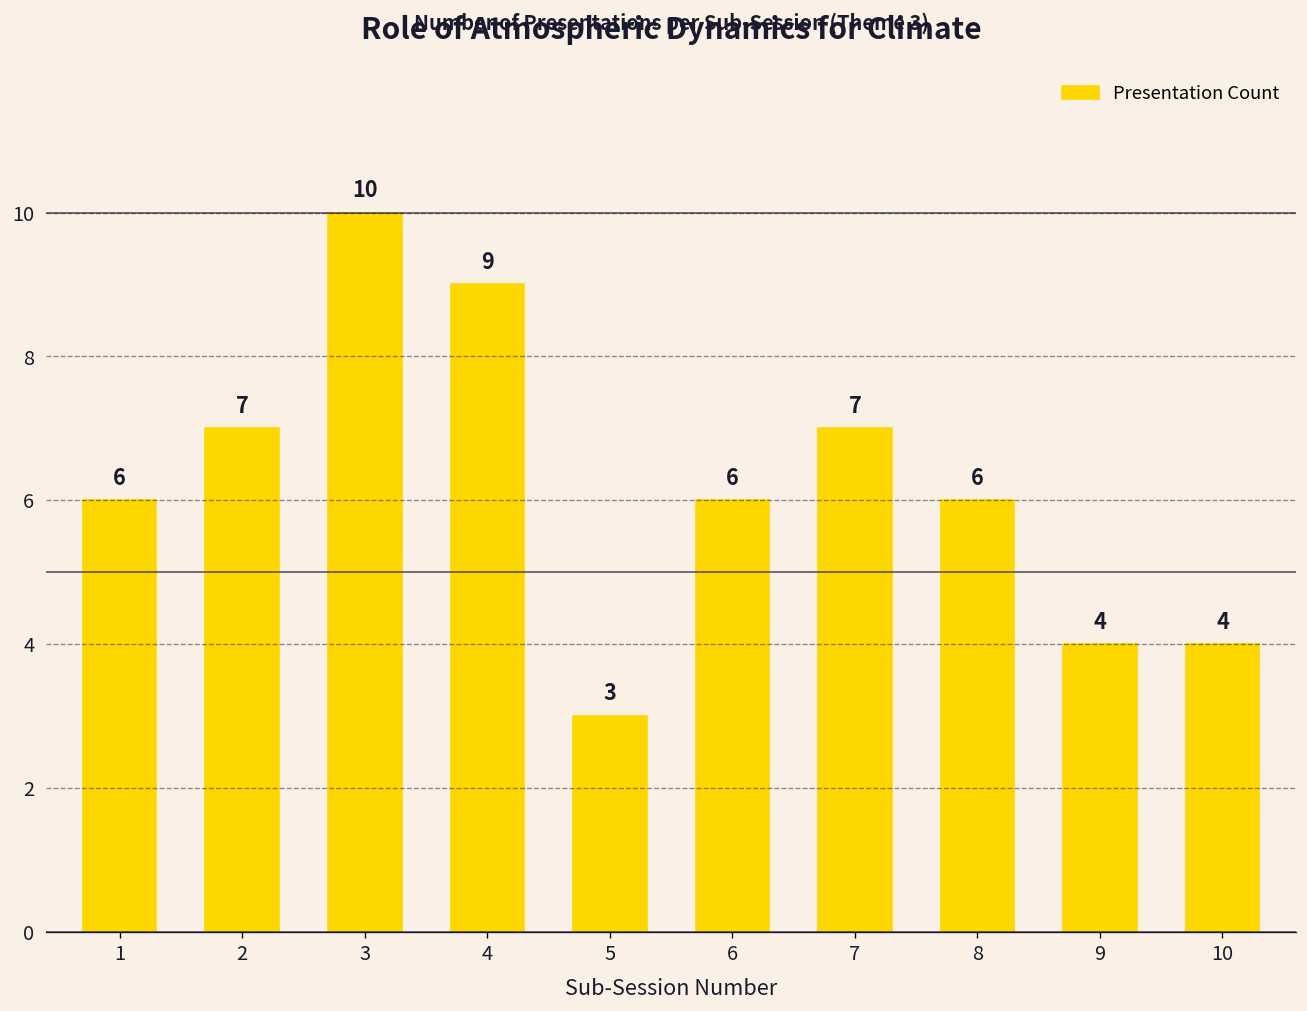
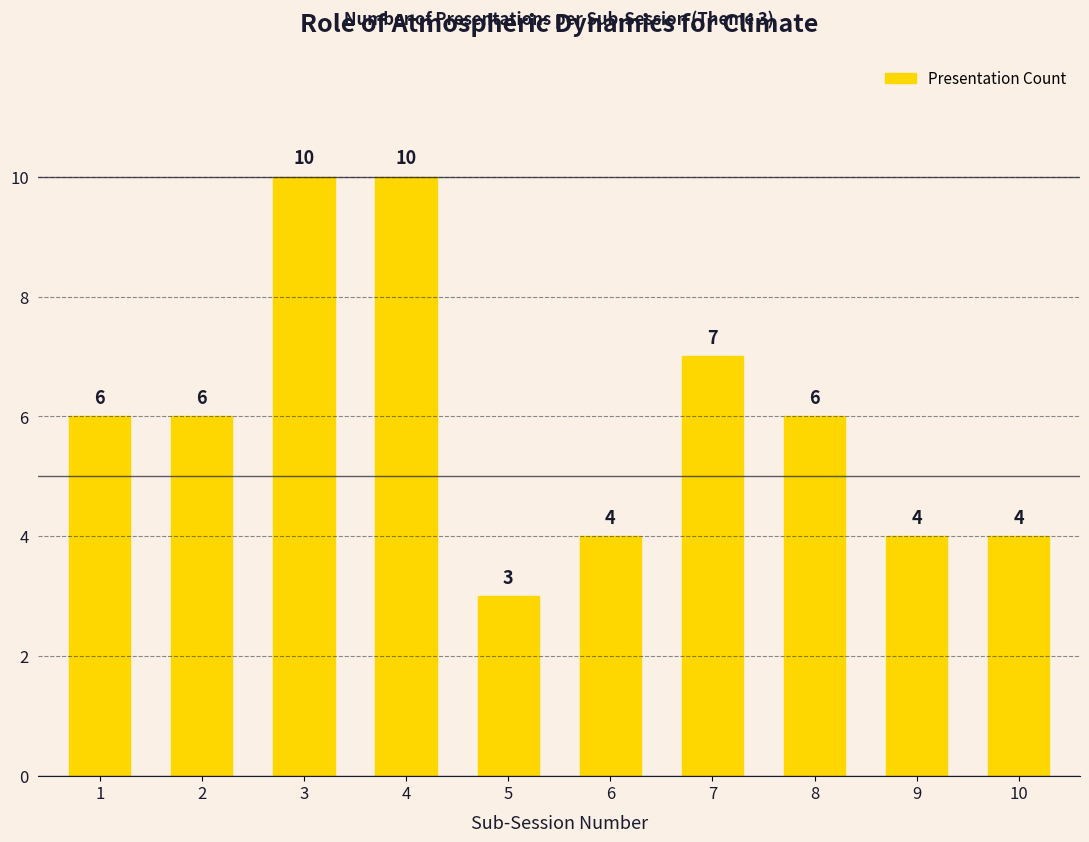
  {
    "1": 6,
-   "2": 7,
+   "2": 6,
    "3": 10,
-   "4": 9,
+   "4": 10,
    "5": 3,
-   "6": 6,
+   "6": 4,
    "7": 7,
    "8": 6,
    "9": 4,
    "10": 4
  }
